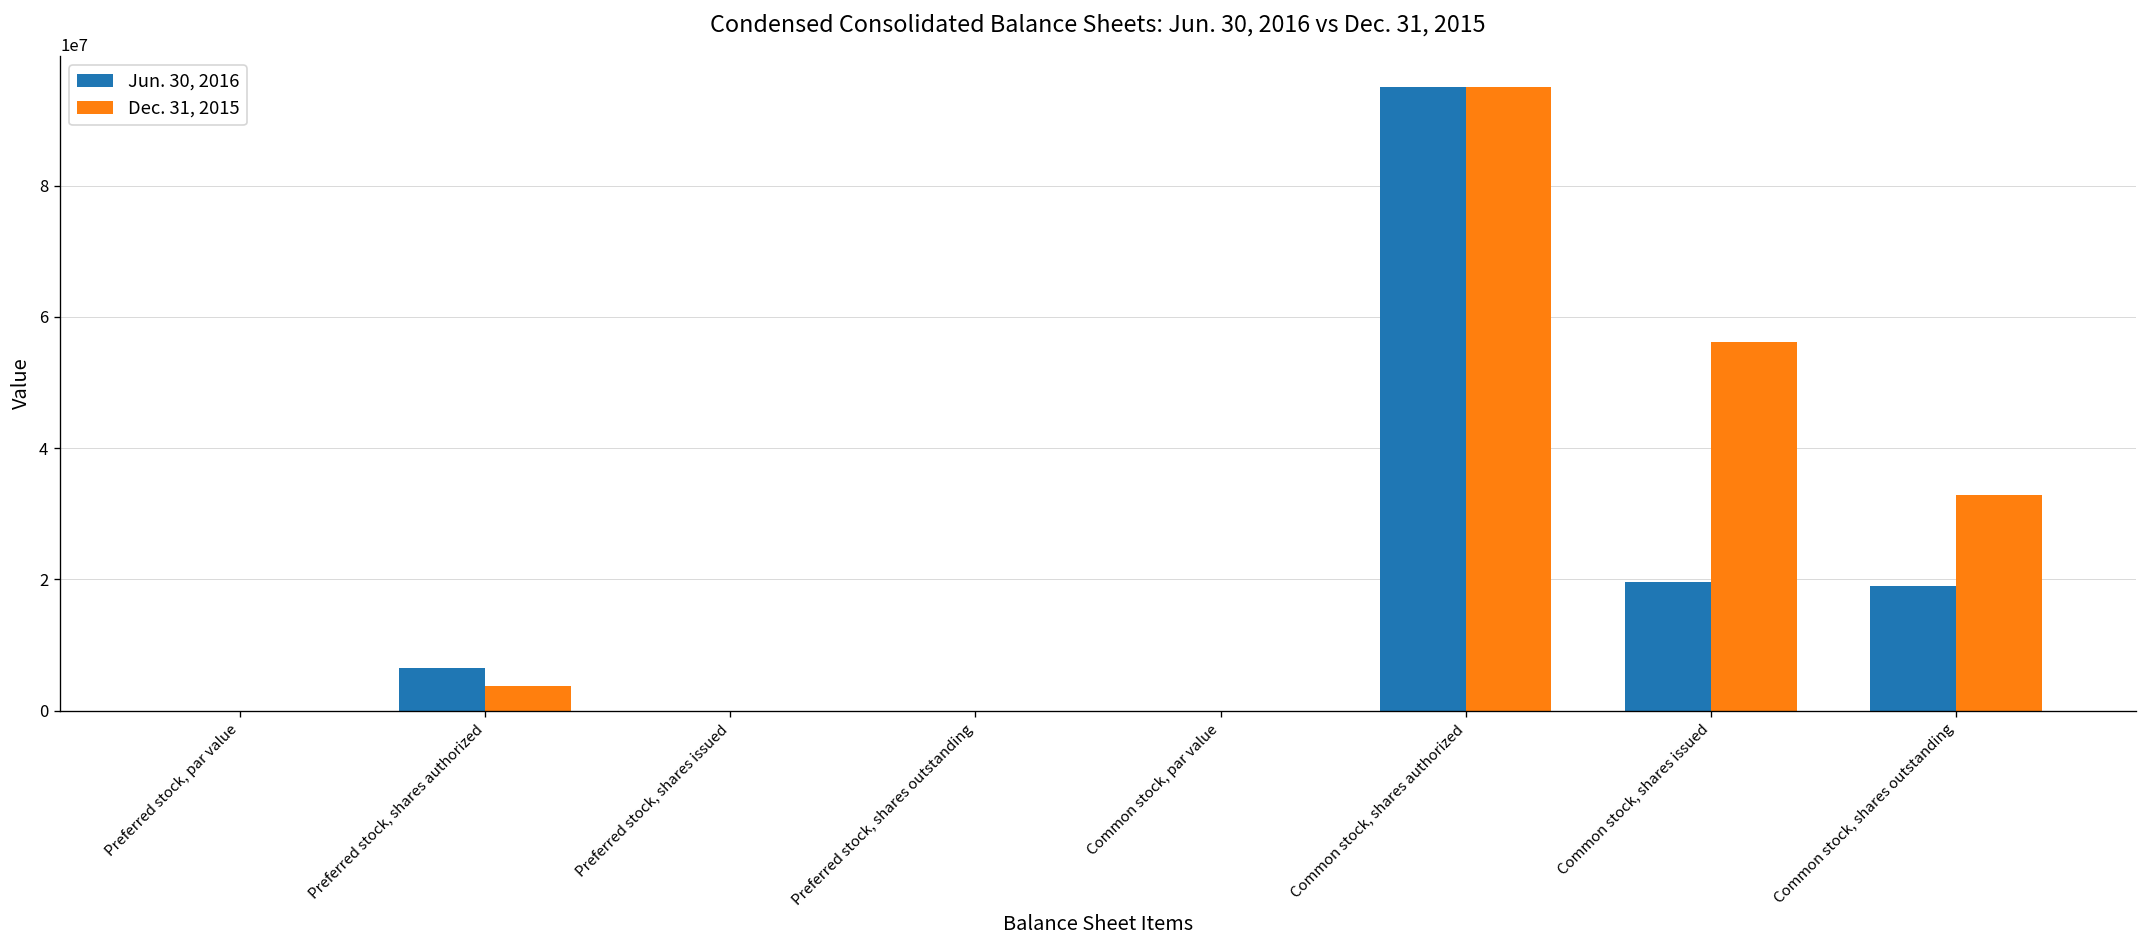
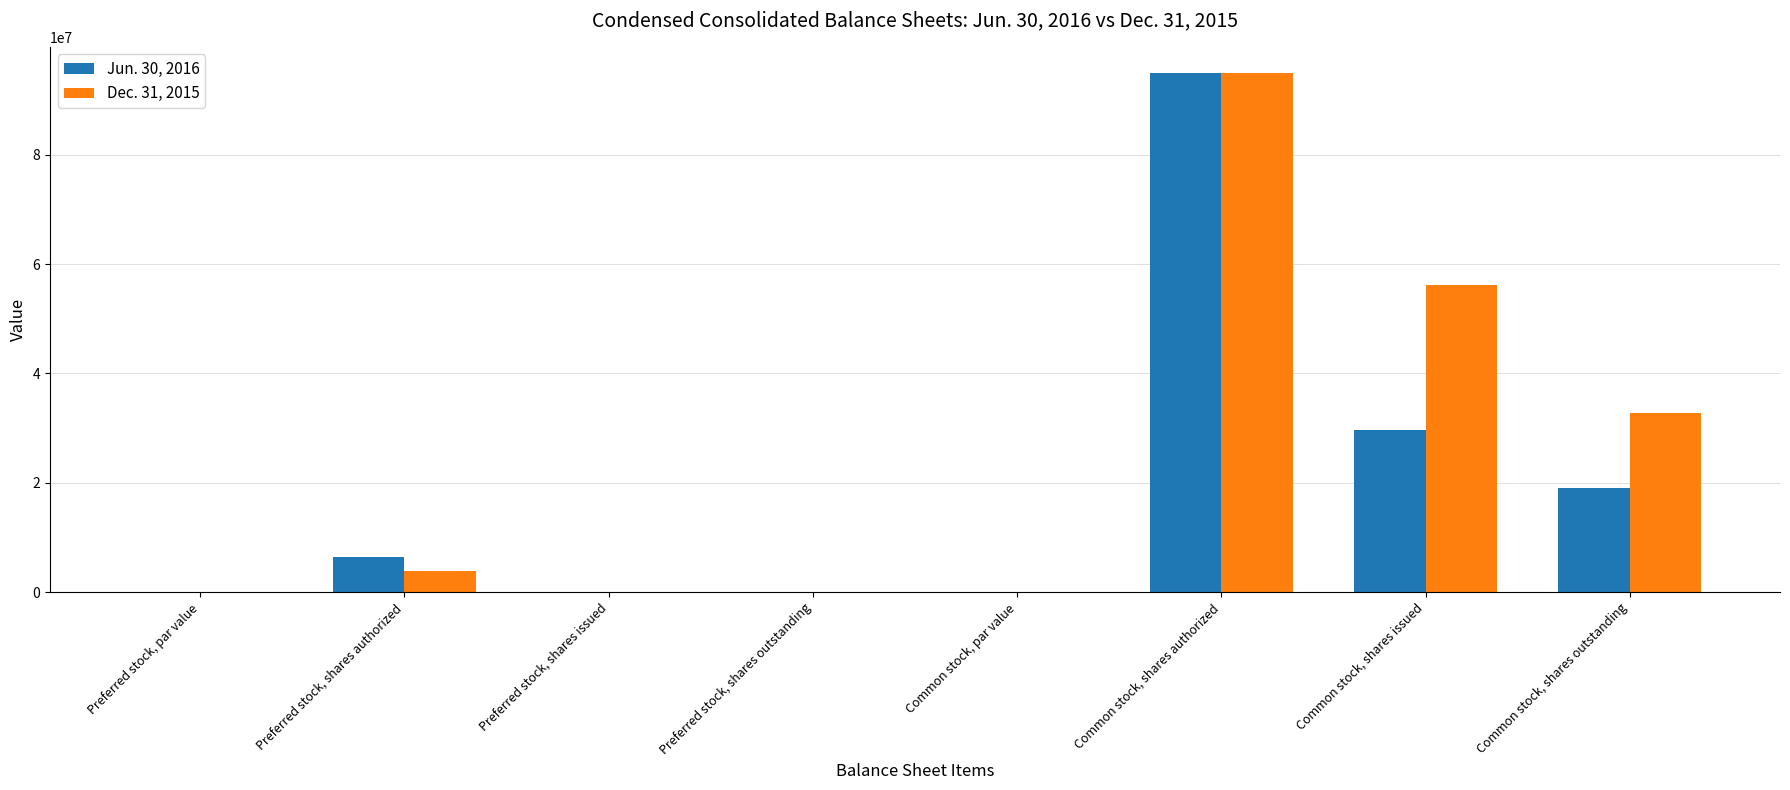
  {
    "Jun. 30, 2016": {
      "Preferred stock, shares authorized": 6000000,
      "Preferred stock, shares issued": 0,
      "Preferred stock, shares outstanding": 0,
      "Common stock, shares authorized": 95000000,
-     "Common stock, shares issued": 20000000,
+     "Common stock, shares issued": 30000000,
      "Common stock, shares outstanding": 19000000
    },
    "Dec. 31, 2015": {
      "Preferred stock, shares authorized": 4000000,
      "Preferred stock, shares issued": 0,
      "Preferred stock, shares outstanding": 0,
      "Common stock, shares authorized": 95000000,
      "Common stock, shares issued": 56000000,
      "Common stock, shares outstanding": 33000000
    }
  }
